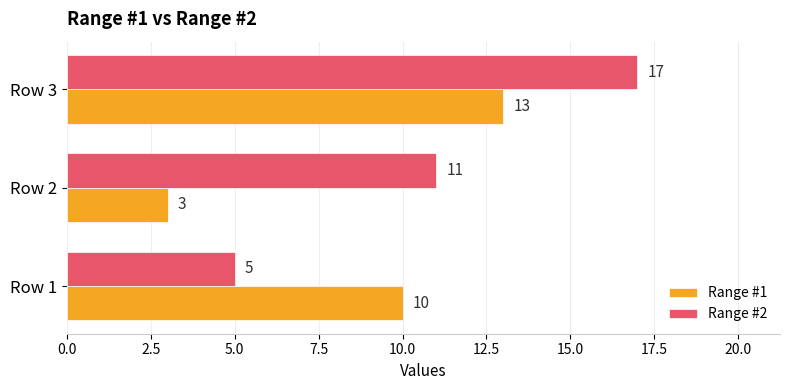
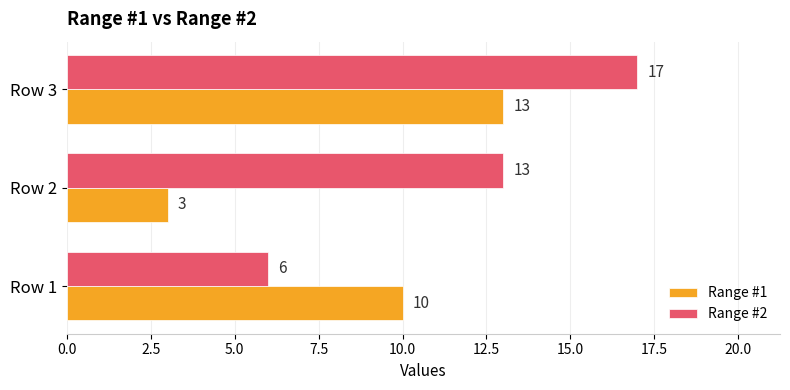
  {
    "Range #1": {
      "Row 3": 13,
      "Row 2": 3,
      "Row 1": 10
    },
    "Range #2": {
      "Row 3": 17,
-     "Row 2": 11,
-     "Row 1": 5
+     "Row 2": 13,
+     "Row 1": 6
    }
  }
